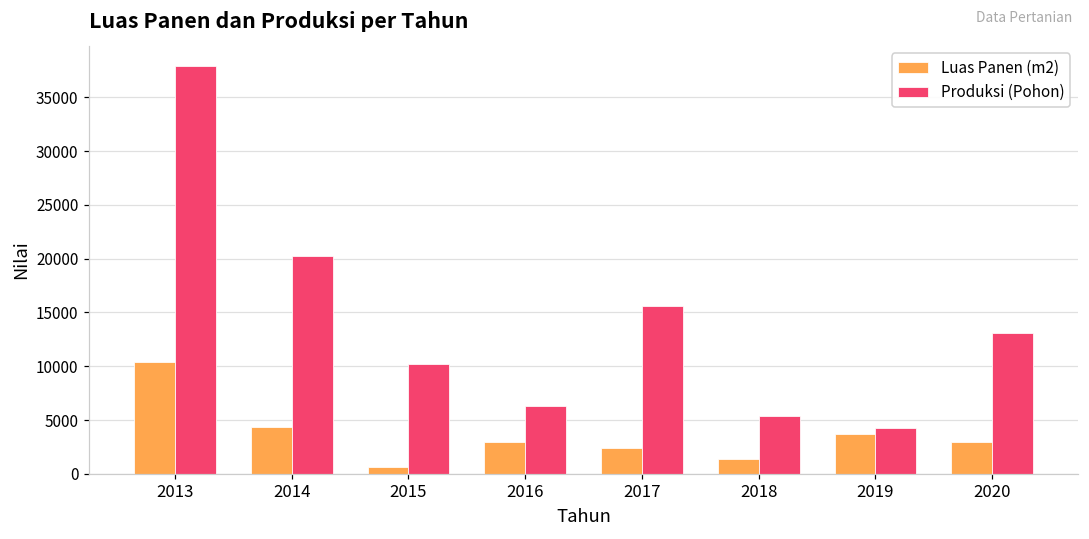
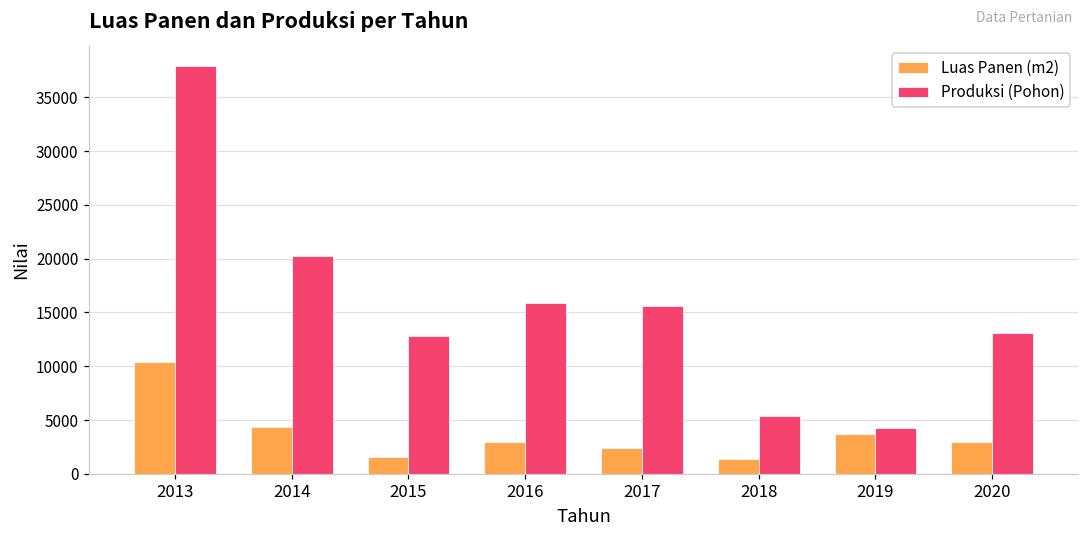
  {
    "Luas Panen (m2)": {
      "2013": 10000,
      "2014": 4000,
-     "2015": 1000,
+     "2015": 2000,
      "2016": 3000,
      "2017": 2000,
      "2018": 1000,
      "2019": 4000,
      "2020": 3000
    },
    "Produksi (Pohon)": {
      "2013": 38000,
      "2014": 20000,
-     "2015": 10000,
-     "2016": 6000,
+     "2015": 13000,
+     "2016": 16000,
      "2017": 16000,
      "2018": 5000,
      "2019": 4000,
      "2020": 13000
    }
  }
